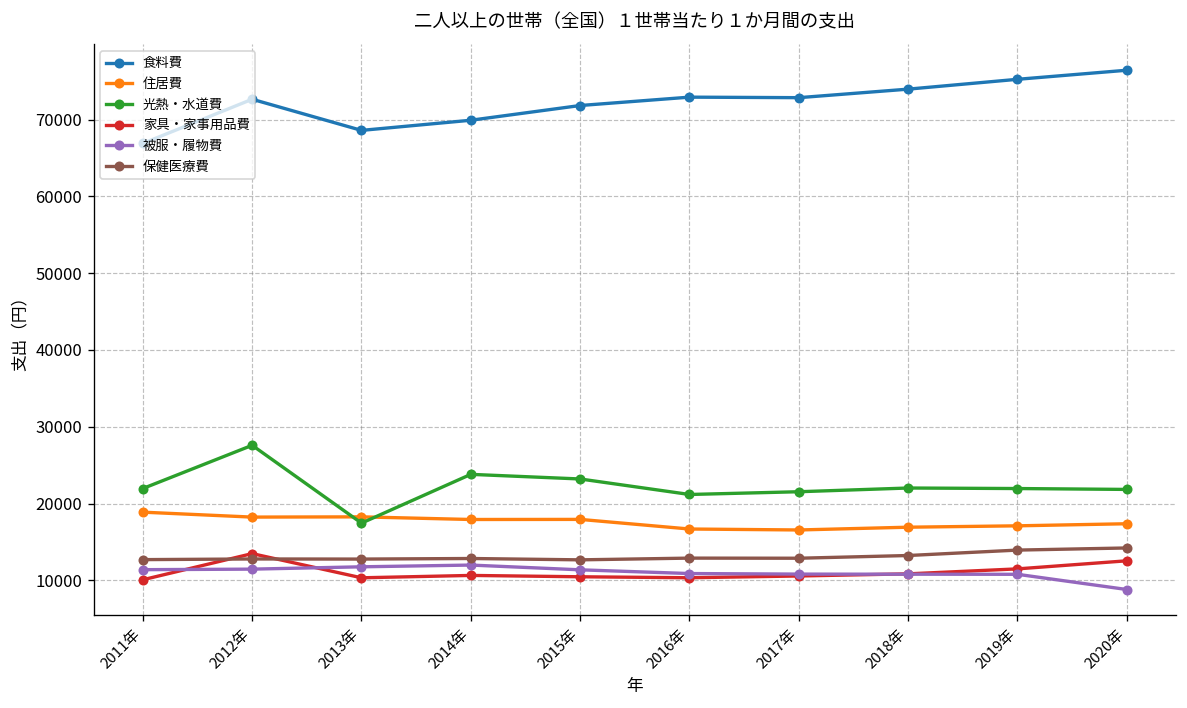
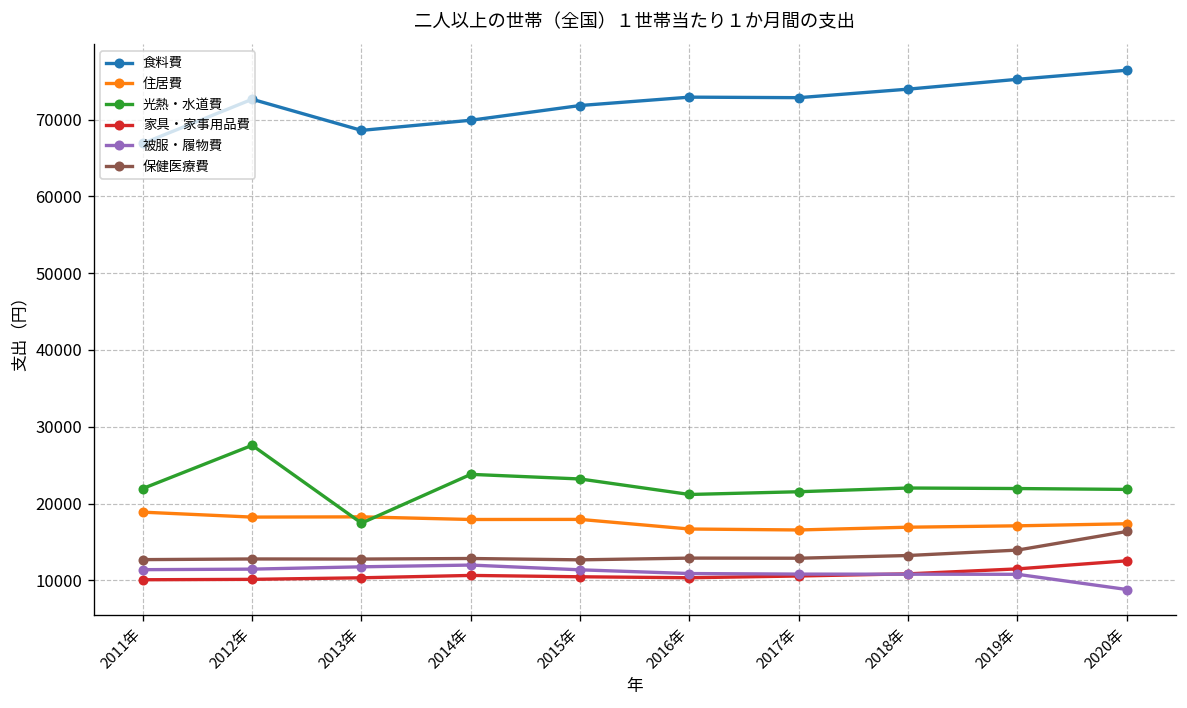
  {
    "食料費": {
      "2013年": 69000,
      "2014年": 70000,
      "2015年": 72000,
      "2016年": 73000,
      "2017年": 73000,
      "2018年": 74000,
      "2019年": 75000,
      "2020年": 76000
    },
    "住居費": {
      "2011年": 19000,
      "2012年": 18000,
      "2013年": 18000,
      "2014年": 18000,
      "2015年": 18000,
      "2016年": 17000,
      "2017年": 17000,
      "2018年": 17000,
      "2019年": 17000,
      "2020年": 17000
    },
    "光熱・水道費": {
      "2011年": 22000,
      "2012年": 28000,
      "2013年": 17000,
      "2014年": 24000,
      "2015年": 23000,
      "2016年": 21000,
      "2017年": 22000,
      "2018年": 22000,
      "2019年": 22000,
      "2020年": 22000
    },
    "家具・家事用品費": {
      "2011年": 10000,
-     "2012年": 13000,
+     "2012年": 10000,
      "2013年": 10000,
      "2014年": 11000,
      "2015年": 10000,
      "2016年": 10000,
      "2019年": 11000,
      "2020年": 13000
    },
    "被服・履物費": {
      "2011年": 11000,
      "2012年": 11000,
      "2013年": 12000,
      "2014年": 12000,
      "2015年": 11000,
      "2016年": 11000,
      "2019年": 11000,
      "2020年": 9000
    },
    "保健医療費": {
      "2011年": 13000,
      "2012年": 13000,
      "2013年": 13000,
      "2014年": 13000,
      "2015年": 13000,
      "2016年": 13000,
      "2017年": 13000,
      "2018年": 13000,
      "2019年": 14000,
-     "2020年": 14000
+     "2020年": 16000
    }
  }
